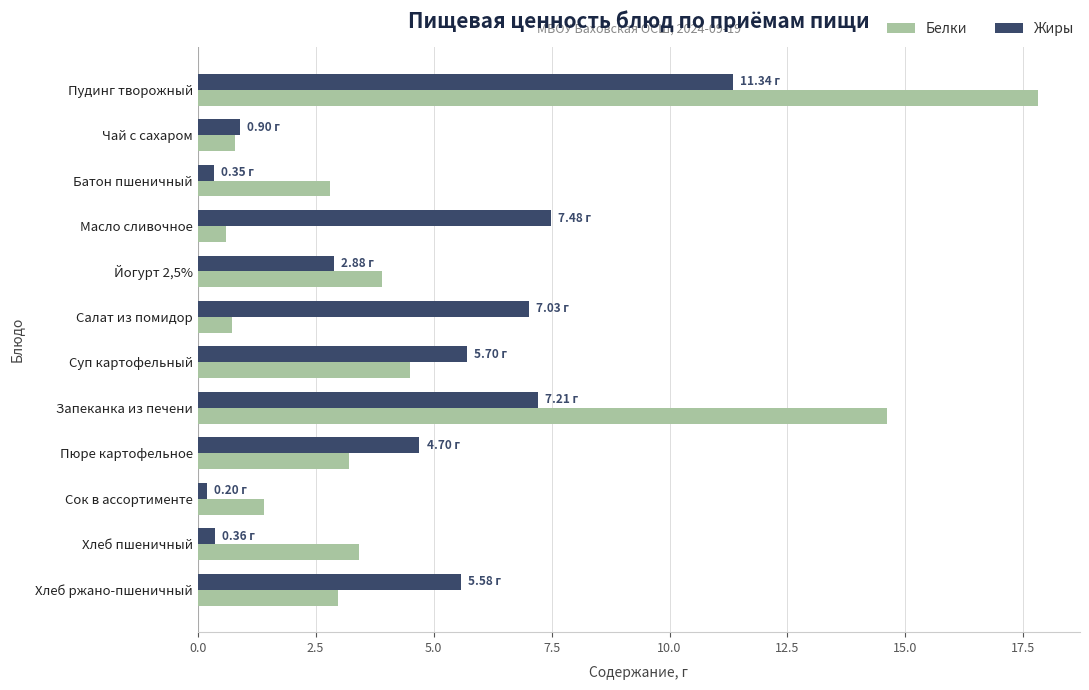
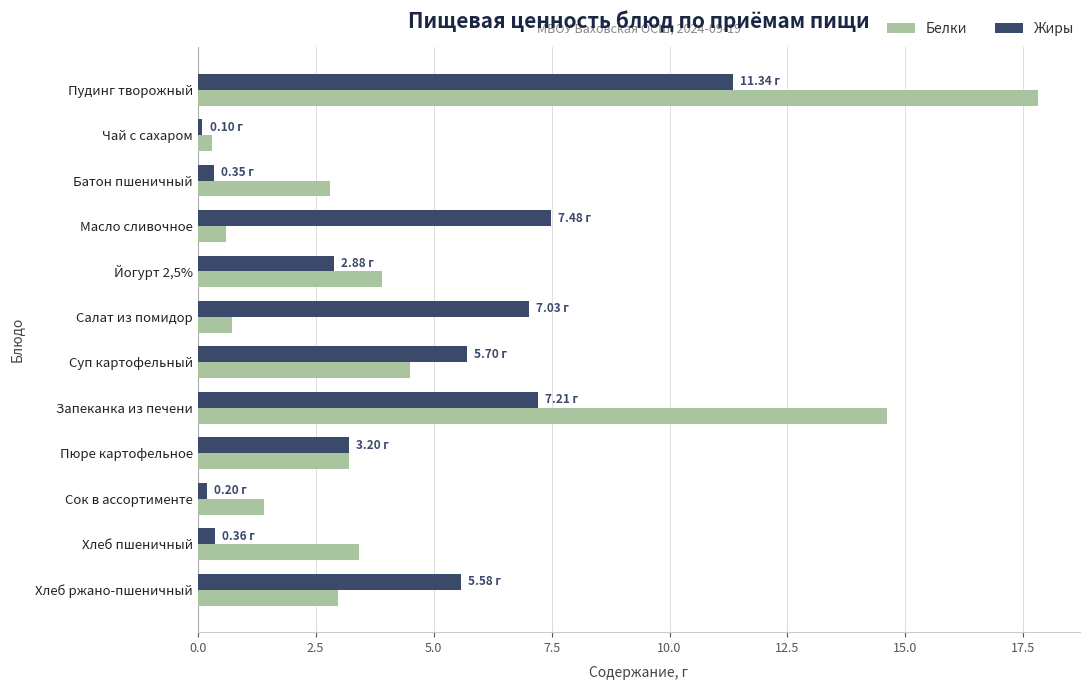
  {
    "Белки": {
      "Пудинг творожный": 17.8,
-     "Чай с сахаром": 0.8,
+     "Чай с сахаром": 0.3,
      "Батон пшеничный": 2.8,
      "Масло сливочное": 0.6,
      "Йогурт 2,5%": 3.9,
      "Салат из помидор": 0.7,
      "Суп картофельный": 4.5,
      "Запеканка из печени": 14.6,
      "Сок в ассортименте": 1.4,
      "Хлеб пшеничный": 3.4,
      "Хлеб ржано-пшеничный": 3.0
    },
    "Жиры": {
      "Пудинг творожный": 11.34,
-     "Чай с сахаром": 0.90,
+     "Чай с сахаром": 0.10,
      "Батон пшеничный": 0.35,
      "Масло сливочное": 7.48,
      "Йогурт 2,5%": 2.88,
      "Салат из помидор": 7.03,
      "Суп картофельный": 5.70,
      "Запеканка из печени": 7.21,
-     "Пюре картофельное": 4.70,
+     "Пюре картофельное": 3.20,
      "Сок в ассортименте": 0.20,
      "Хлеб пшеничный": 0.36,
      "Хлеб ржано-пшеничный": 5.58
    }
  }
